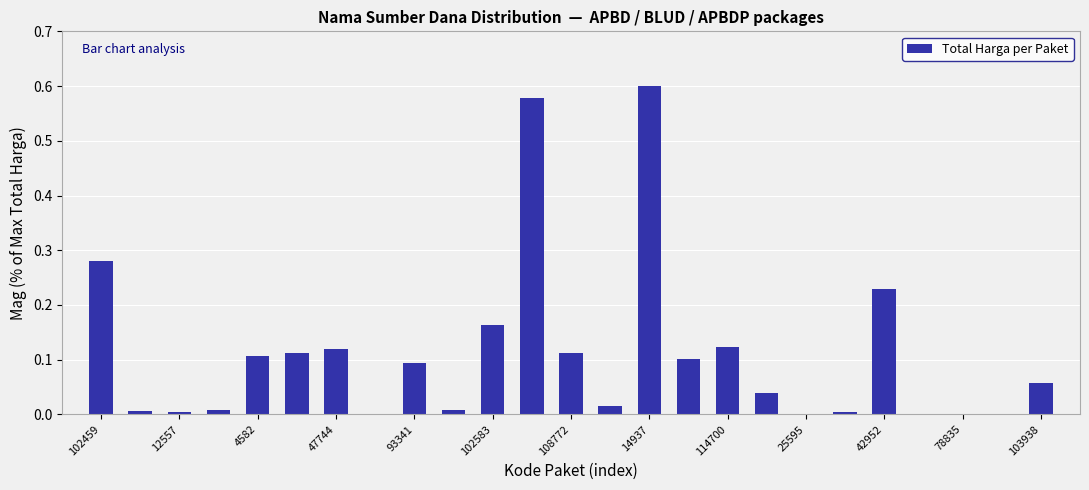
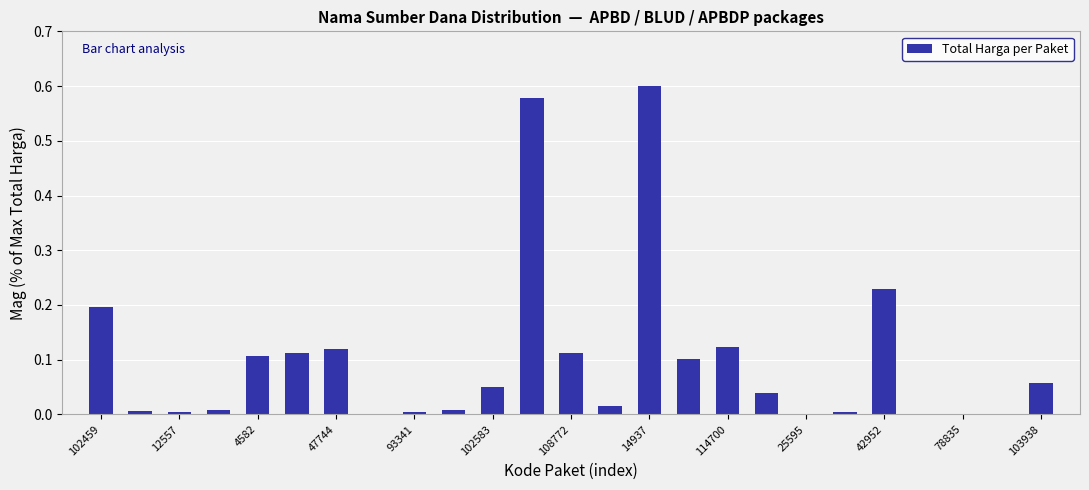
  {
-   "102459": 0.28,
+   "102459": 0.20,
    "4582": 0.11,
    "47744": 0.12,
-   "93341": 0.09,
-   "102583": 0.16,
+   "93341": 0.00,
+   "102583": 0.05,
    "108772": 0.11,
    "14937": 0.60,
    "114700": 0.12,
    "42952": 0.23,
    "103938": 0.06
  }
